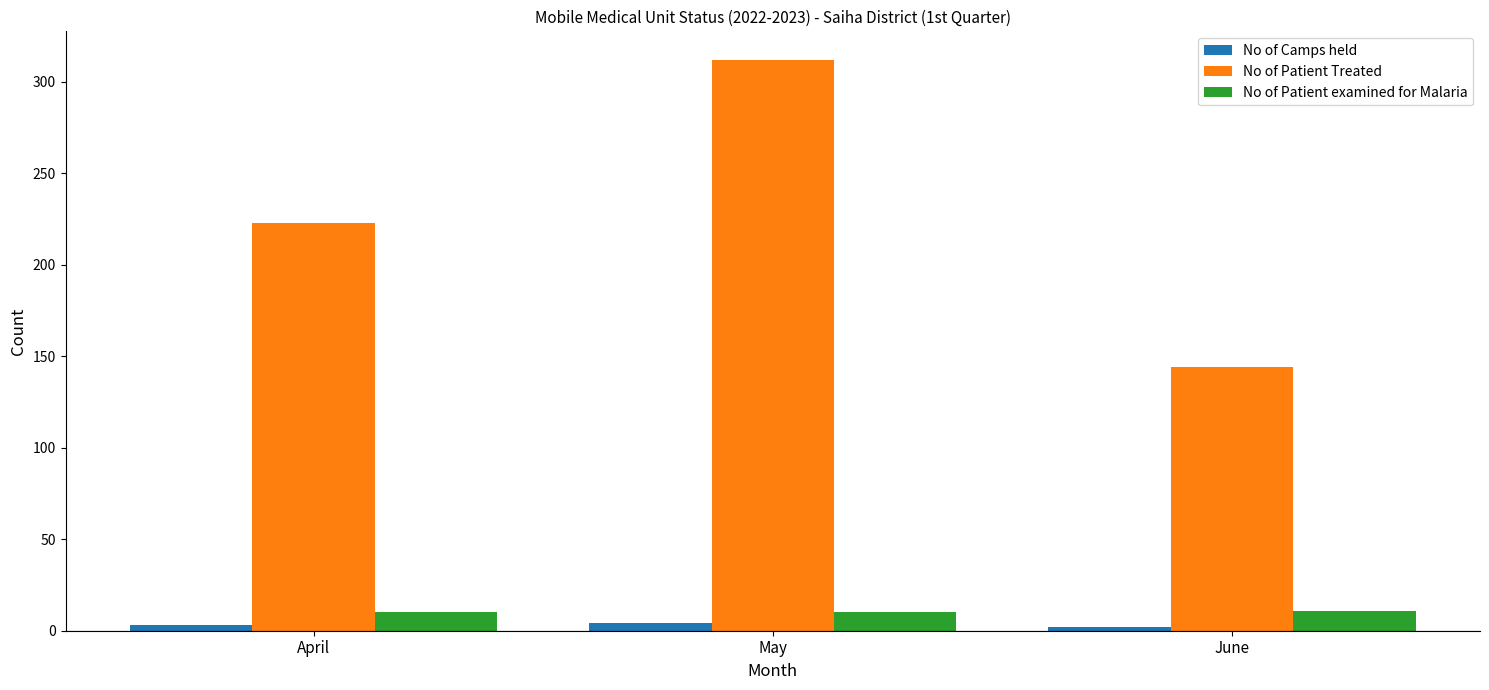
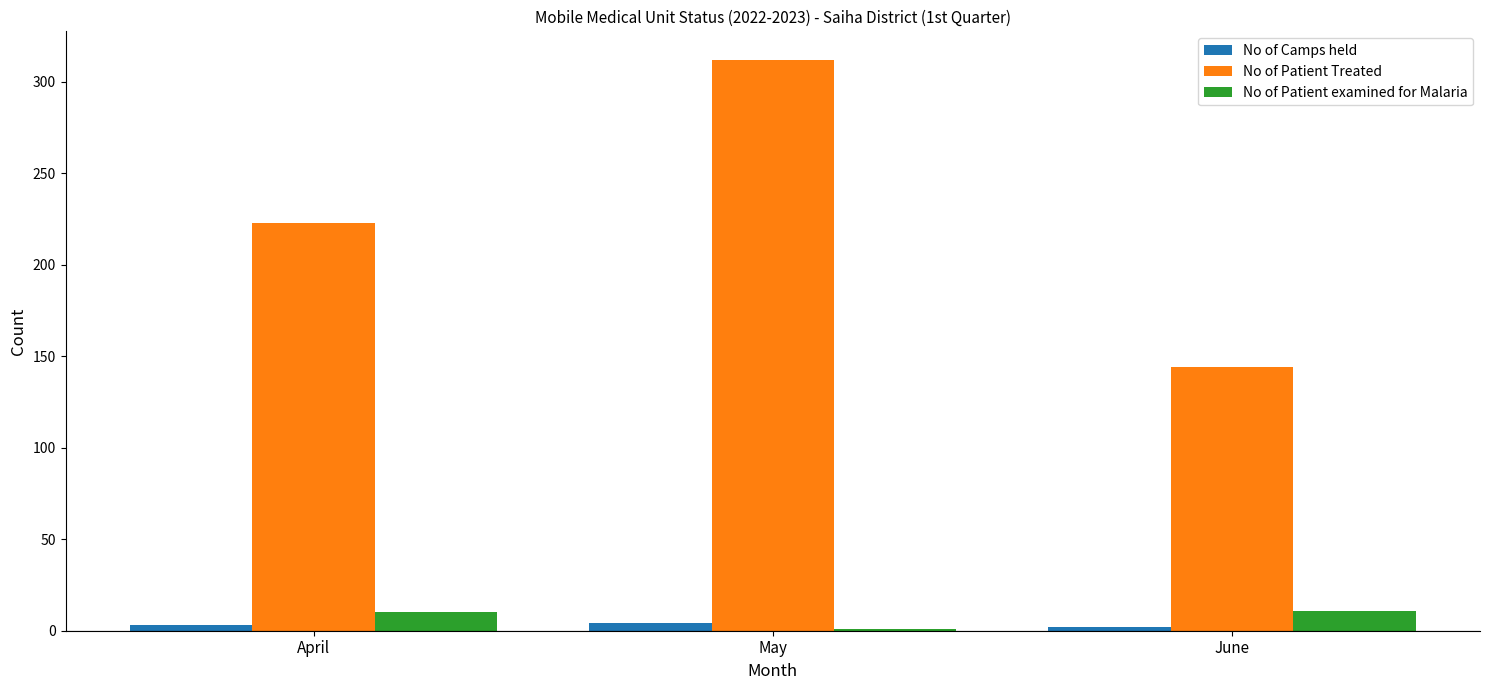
  {
    "No of Camps held": {
      "April": 3,
      "May": 4,
      "June": 2
    },
    "No of Patient Treated": {
      "April": 223,
      "May": 312,
      "June": 144
    },
    "No of Patient examined for Malaria": {
      "April": 10,
-     "May": 10,
+     "May": 1,
      "June": 11
    }
  }
